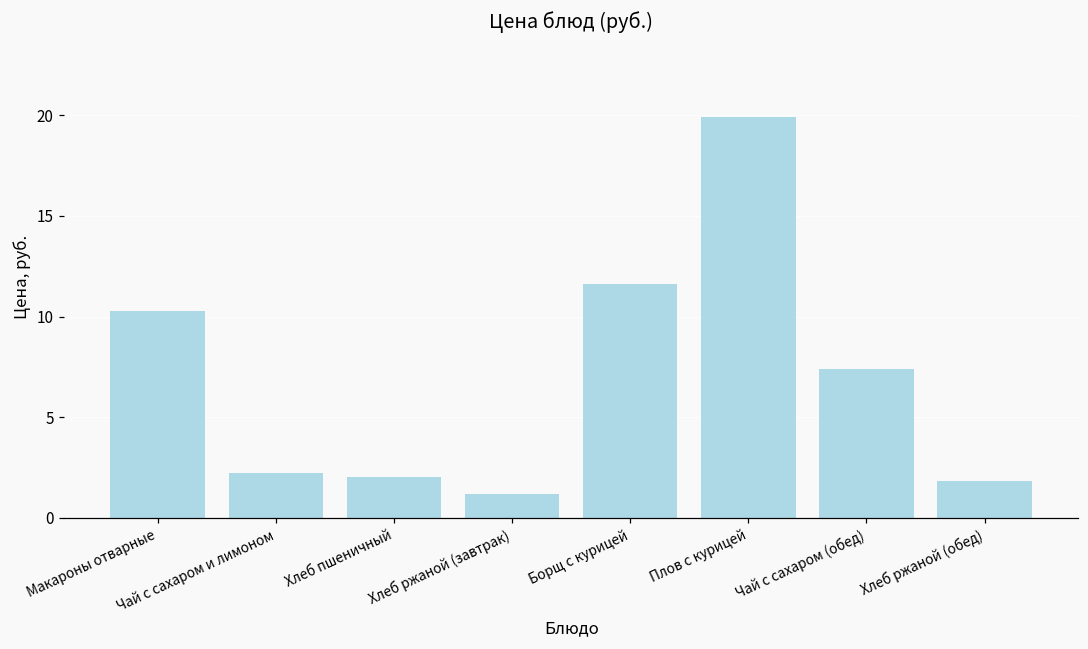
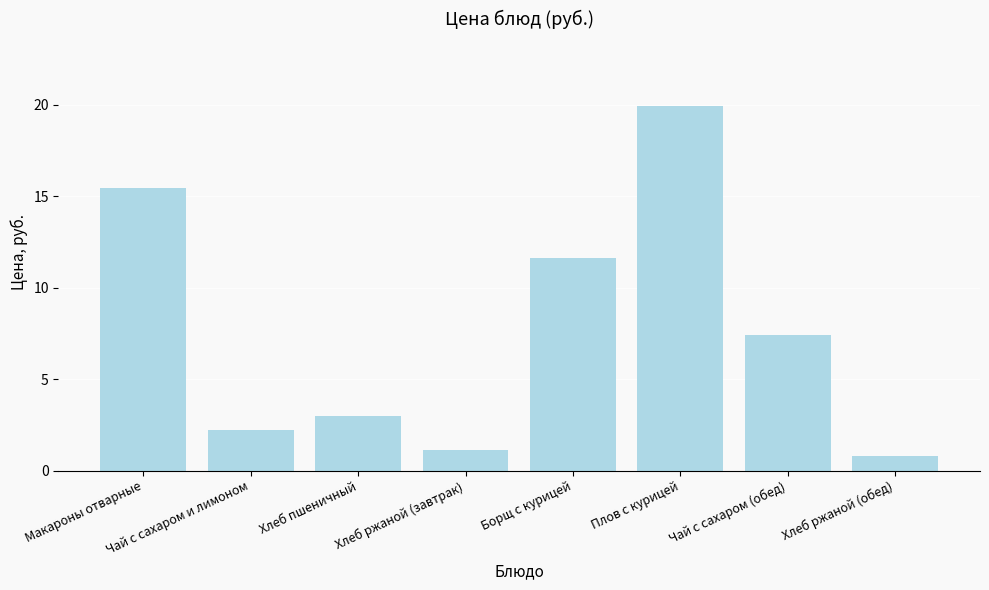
  {
-   "Макароны отварные": 10.3,
+   "Макароны отварные": 15.5,
    "Чай с сахаром и лимоном": 2.2,
-   "Хлеб пшеничный": 2,
+   "Хлеб пшеничный": 3,
    "Хлеб ржаной (завтрак)": 1.2,
    "Борщ с курицей": 11.6,
    "Плов с курицей": 19.9,
    "Чай с сахаром (обед)": 7.4,
-   "Хлеб ржаной (обед)": 1.8
+   "Хлеб ржаной (обед)": 0.8
  }
